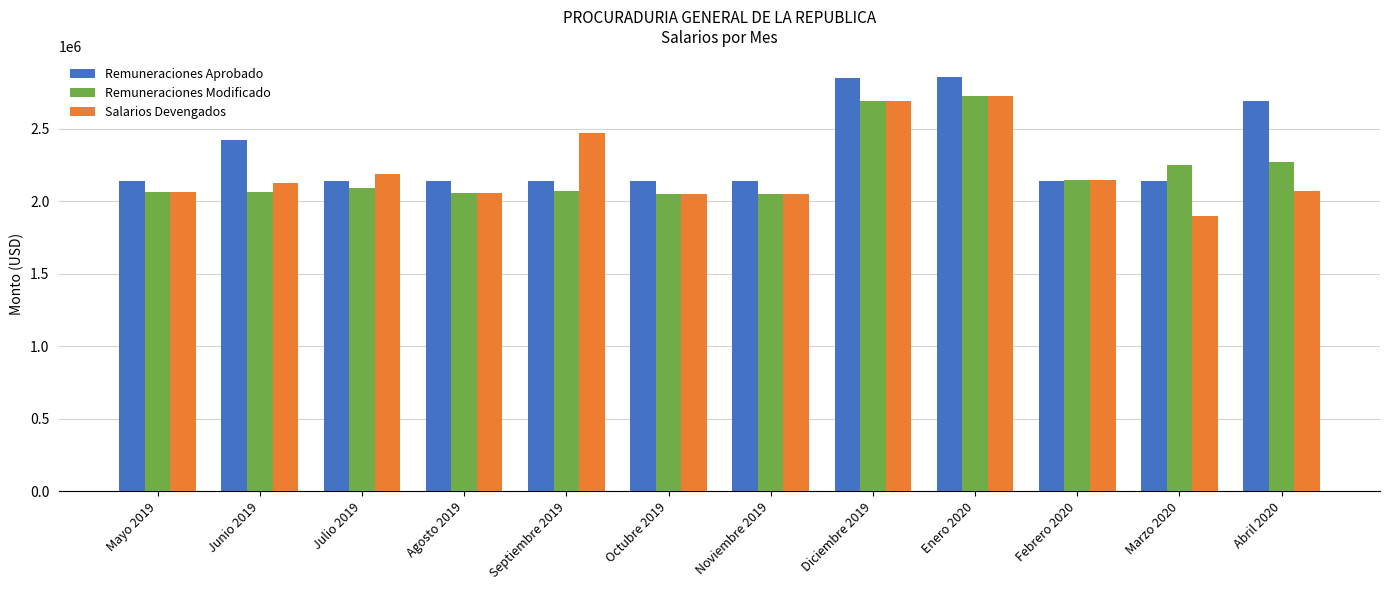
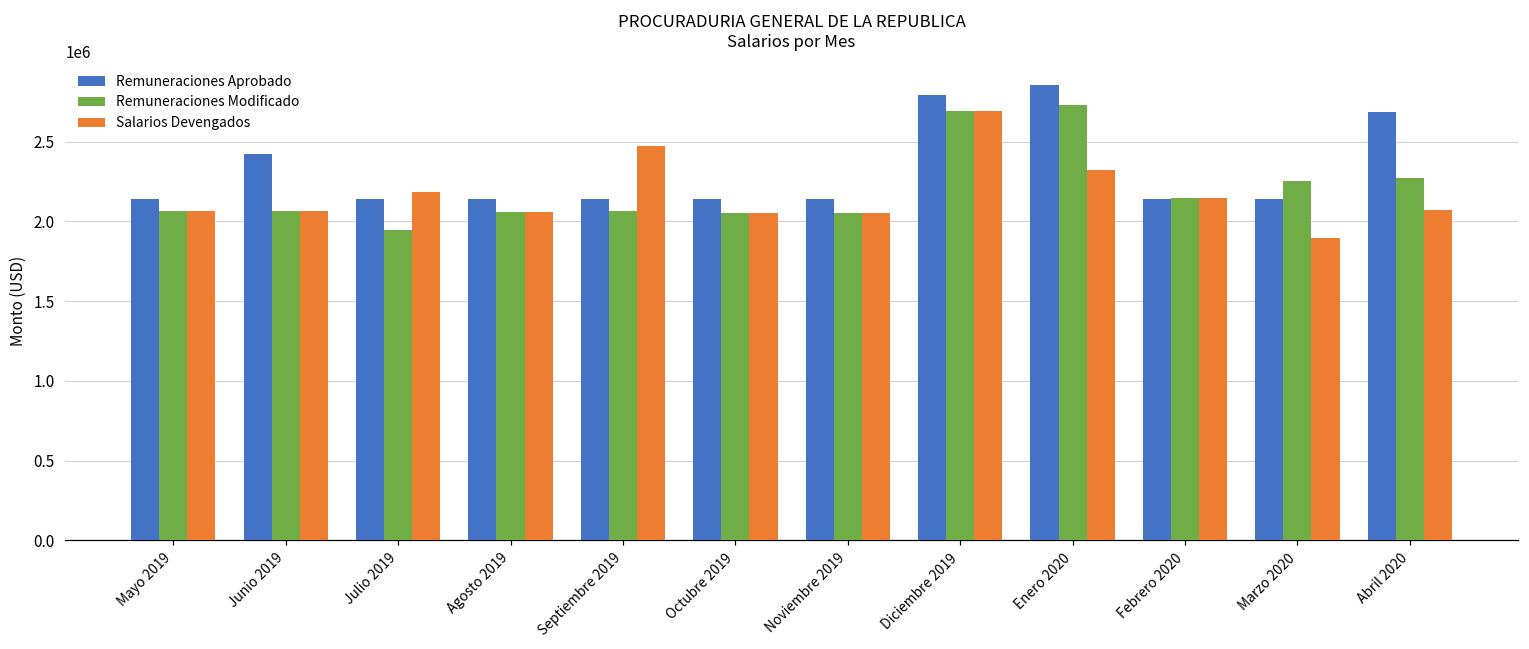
  {
    "Remuneraciones Aprobado": {
      "Mayo 2019": 2140000,
      "Junio 2019": 2430000,
      "Julio 2019": 2140000,
      "Agosto 2019": 2140000,
      "Septiembre 2019": 2140000,
      "Octubre 2019": 2140000,
      "Noviembre 2019": 2140000,
-     "Diciembre 2019": 2850000,
+     "Diciembre 2019": 2790000,
      "Enero 2020": 2860000,
      "Febrero 2020": 2140000,
      "Marzo 2020": 2140000,
      "Abril 2020": 2690000
    },
    "Remuneraciones Modificado": {
      "Mayo 2019": 2060000,
      "Junio 2019": 2070000,
-     "Julio 2019": 2090000,
+     "Julio 2019": 1950000,
      "Agosto 2019": 2060000,
      "Septiembre 2019": 2070000,
      "Octubre 2019": 2050000,
      "Noviembre 2019": 2050000,
      "Diciembre 2019": 2690000,
      "Enero 2020": 2730000,
      "Febrero 2020": 2140000,
      "Marzo 2020": 2250000,
      "Abril 2020": 2270000
    },
    "Salarios Devengados": {
      "Mayo 2019": 2060000,
-     "Junio 2019": 2120000,
+     "Junio 2019": 2070000,
      "Julio 2019": 2190000,
      "Agosto 2019": 2060000,
      "Septiembre 2019": 2470000,
      "Octubre 2019": 2050000,
      "Noviembre 2019": 2050000,
      "Diciembre 2019": 2690000,
-     "Enero 2020": 2730000,
+     "Enero 2020": 2320000,
      "Febrero 2020": 2140000,
      "Marzo 2020": 1900000,
      "Abril 2020": 2070000
    }
  }
